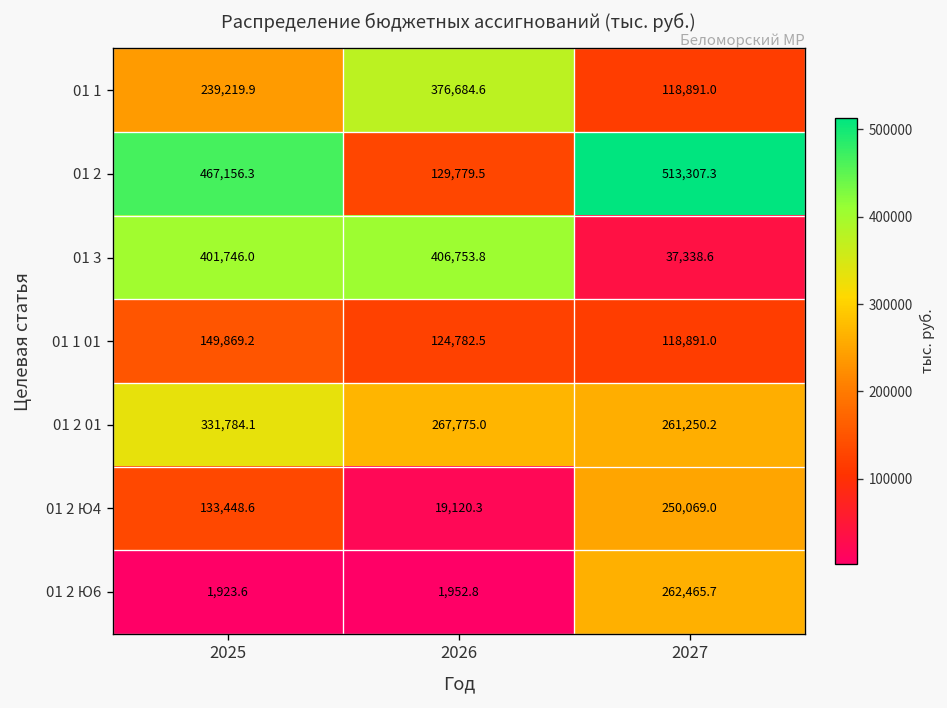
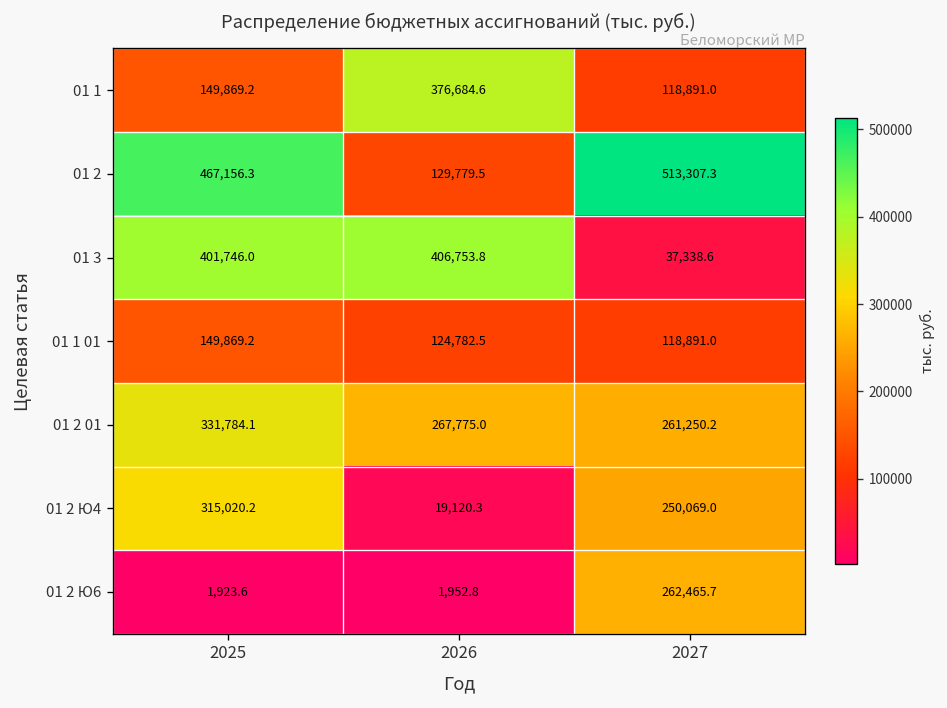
  {
    "01 1": {
-     "2025": "239,219.9",
+     "2025": "149,869.2",
      "2026": "376,684.6",
      "2027": "118,891.0"
    },
    "01 2": {
      "2025": "467,156.3",
      "2026": "129,779.5",
      "2027": "513,307.3"
    },
    "01 3": {
      "2025": "401,746.0",
      "2026": "406,753.8",
      "2027": "37,338.6"
    },
    "01 1 01": {
      "2025": "149,869.2",
      "2026": "124,782.5",
      "2027": "118,891.0"
    },
    "01 2 01": {
      "2025": "331,784.1",
      "2026": "267,775.0",
      "2027": "261,250.2"
    },
    "01 2 Ю4": {
-     "2025": "133,448.6",
+     "2025": "315,020.2",
      "2026": "19,120.3",
      "2027": "250,069.0"
    },
    "01 2 Ю6": {
      "2025": "1,923.6",
      "2026": "1,952.8",
      "2027": "262,465.7"
    }
  }
